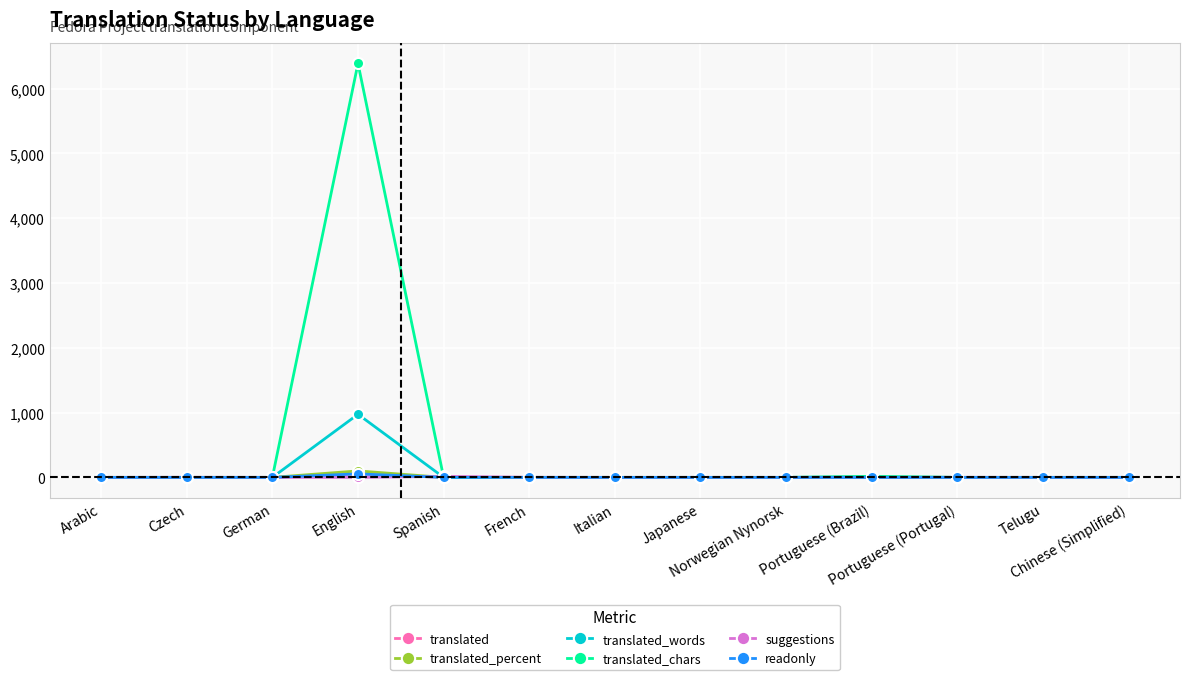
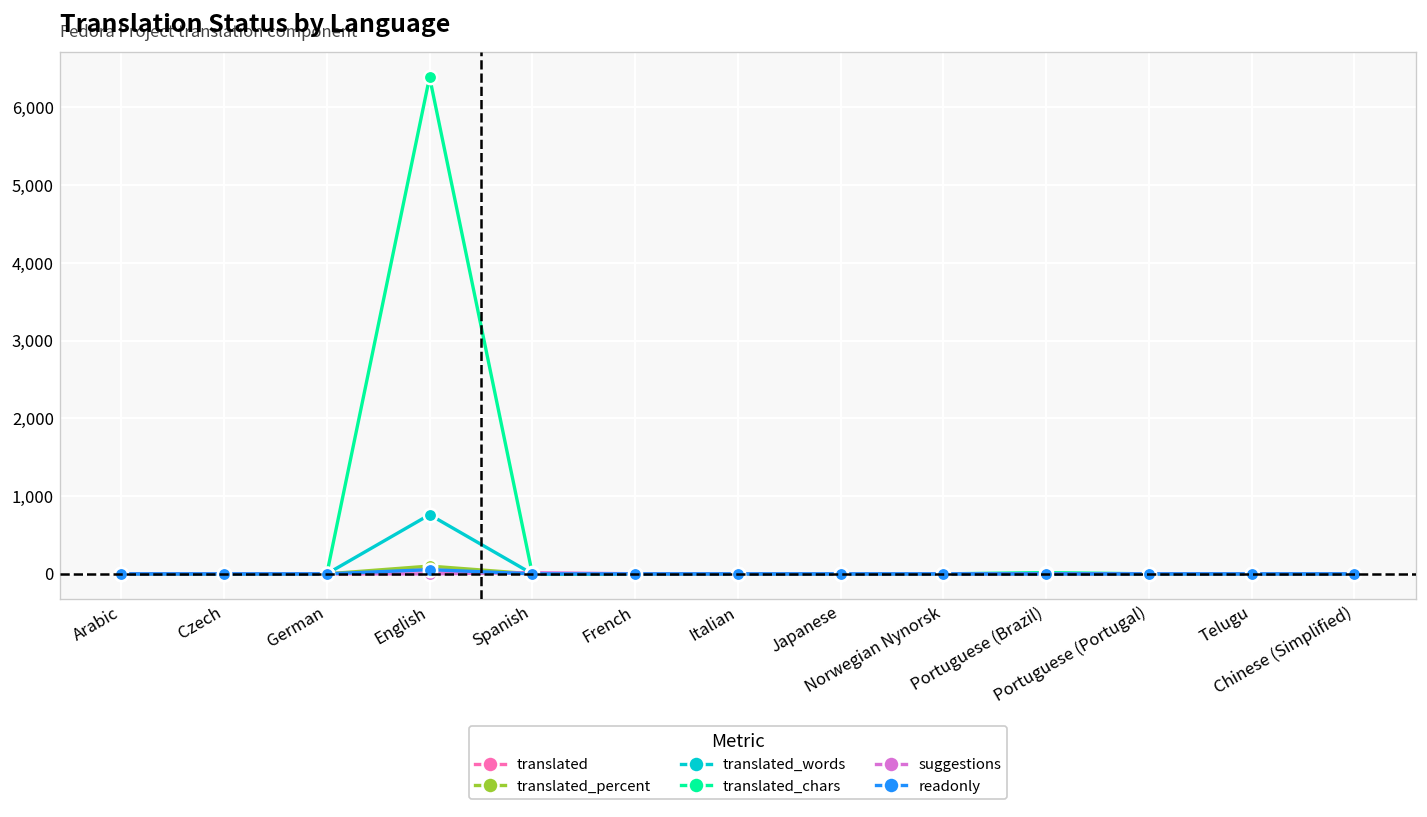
  {
    "readonly": {
      "English": "100"
    },
    "translated_percent": {
      "English": "100"
    },
    "translated_words": {
-     "English": "1,000"
+     "English": "800"
    },
    "translated_chars": {
      "English": "6,400"
    },
    "suggestions": {
      "English": "0"
    }
  }
